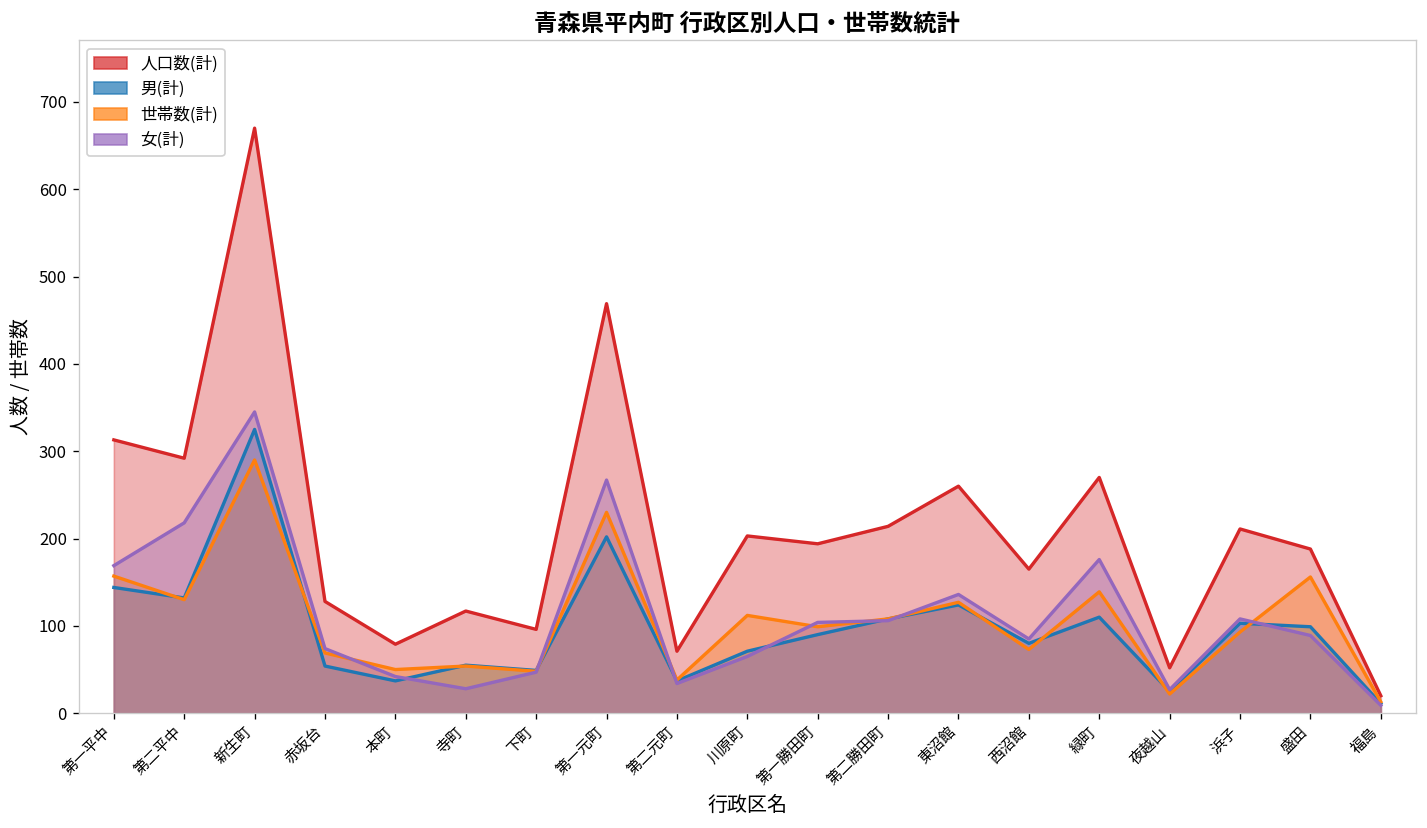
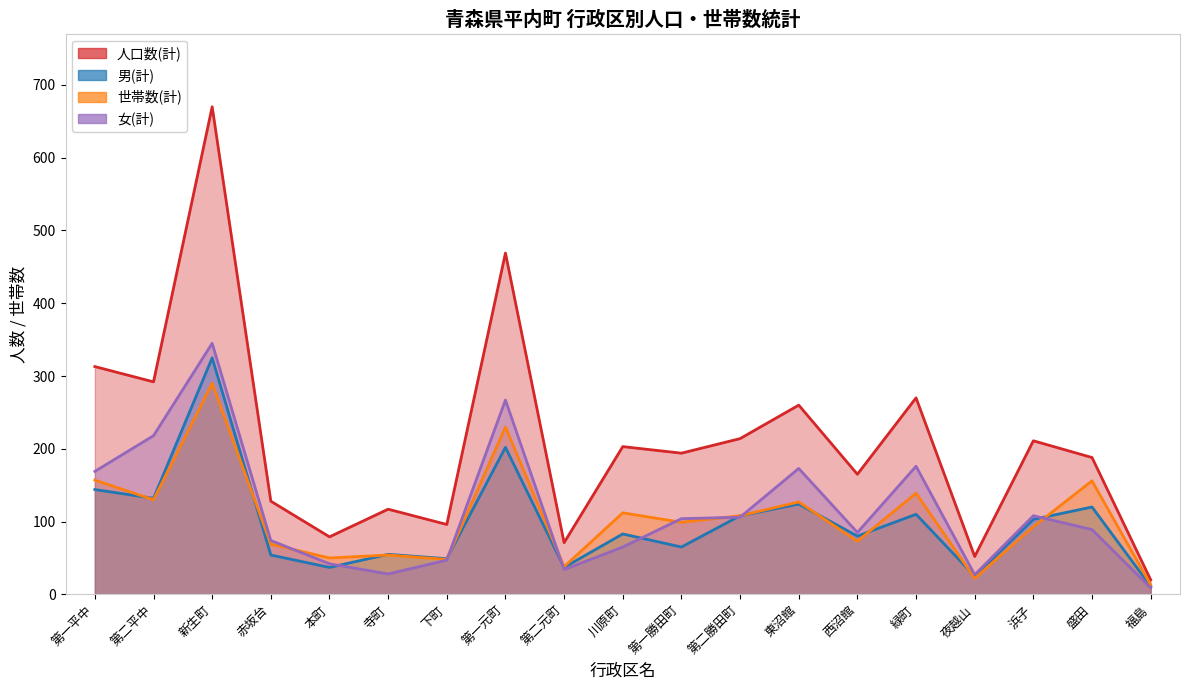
  {
    "男(計)": {
      "第一平中": 140,
      "新生町": 330,
      "赤坂台": 50,
      "本町": 40,
      "第一元町": 200,
-     "川原町": 70,
-     "第一勝田町": 90,
+     "川原町": 80,
+     "第一勝田町": 70,
      "西沼館": 80,
      "緑町": 110,
      "浜子": 100,
-     "盛田": 100
+     "盛田": 120
    },
    "女(計)": {
      "第一平中": 170,
      "第二平中": 220,
      "新生町": 350,
      "赤坂台": 70,
      "本町": 40,
      "寺町": 30,
      "第一元町": 270,
      "川原町": 70,
      "第一勝田町": 100,
-     "東沼館": 140,
+     "東沼館": 170,
      "西沼館": 90,
      "緑町": 180,
      "浜子": 110,
      "盛田": 90
    }
  }
